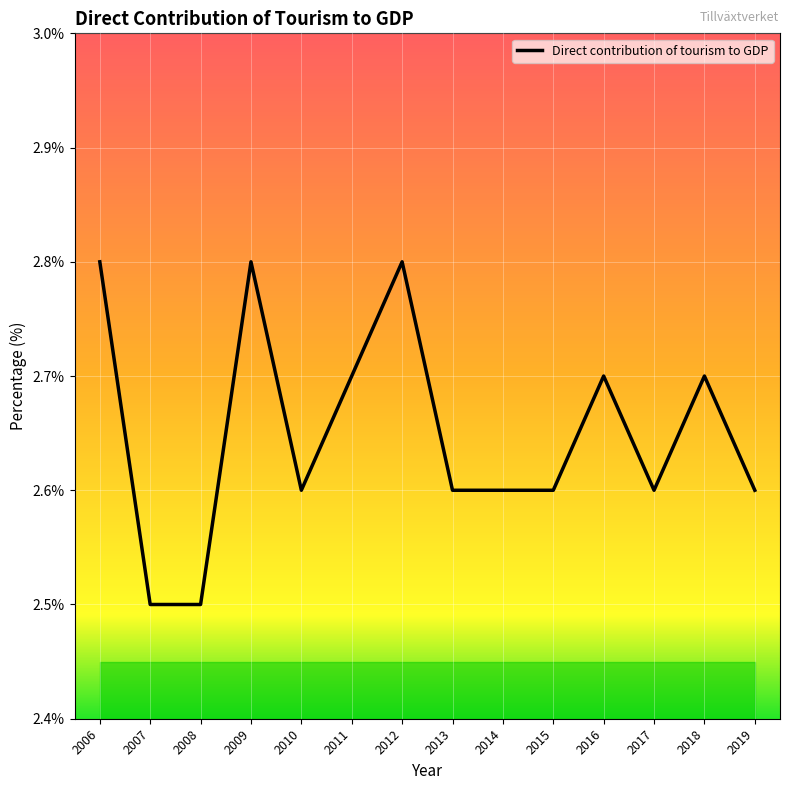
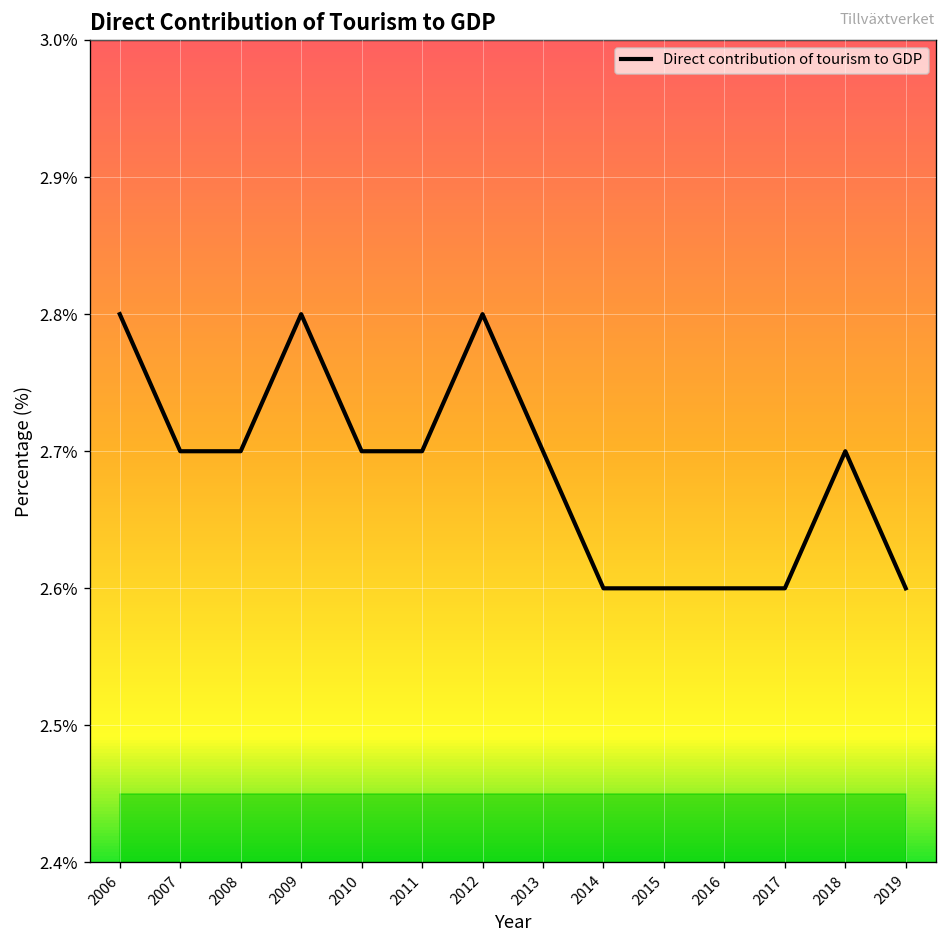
  {
    "Direct contribution of tourism to GDP": {
      "2006": "2.8%",
-     "2007": "2.5%",
-     "2008": "2.5%",
+     "2007": "2.7%",
+     "2008": "2.7%",
      "2009": "2.8%",
-     "2010": "2.6%",
+     "2010": "2.7%",
      "2011": "2.7%",
      "2012": "2.8%",
-     "2013": "2.6%",
+     "2013": "2.7%",
      "2014": "2.6%",
      "2015": "2.6%",
-     "2016": "2.7%",
+     "2016": "2.6%",
      "2017": "2.6%",
      "2018": "2.7%",
      "2019": "2.6%"
    }
  }
